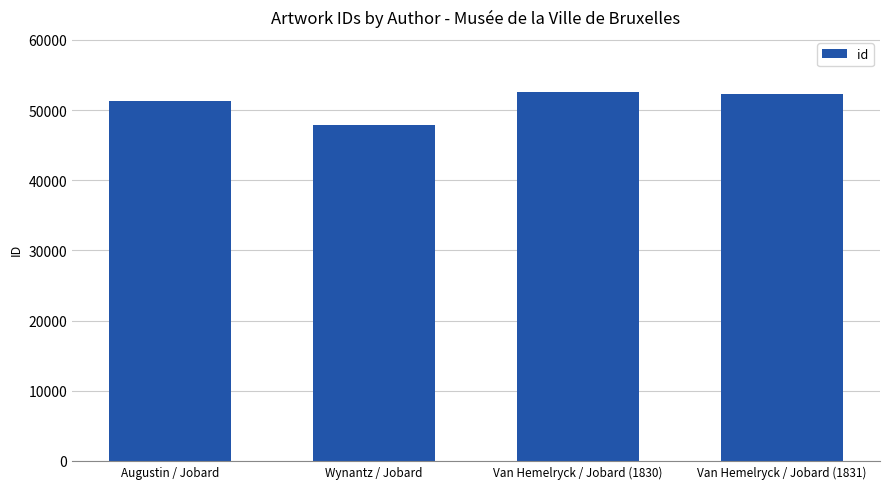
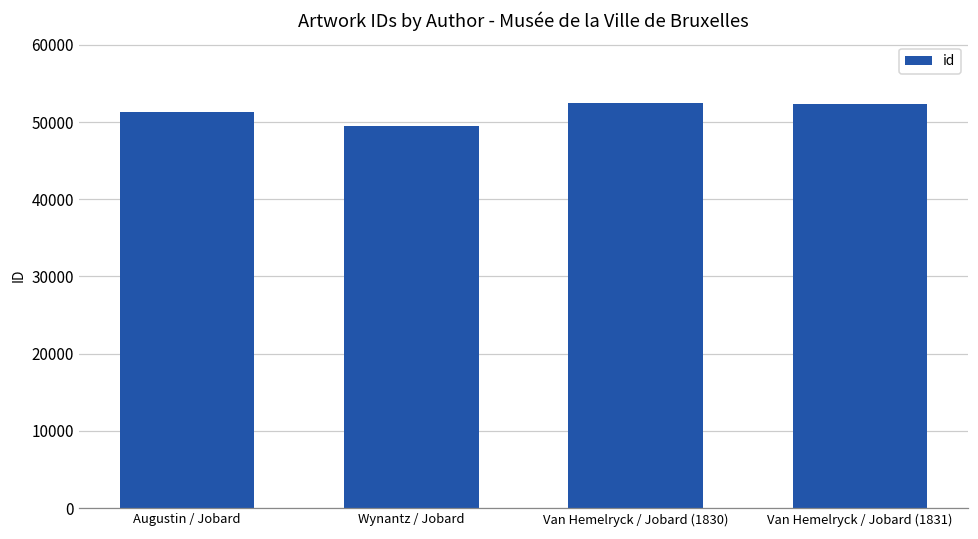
  {
    "Augustin / Jobard": 51000,
-   "Wynantz / Jobard": 48000,
+   "Wynantz / Jobard": 50000,
    "Van Hemelryck / Jobard (1830)": 53000,
    "Van Hemelryck / Jobard (1831)": 52000
  }
